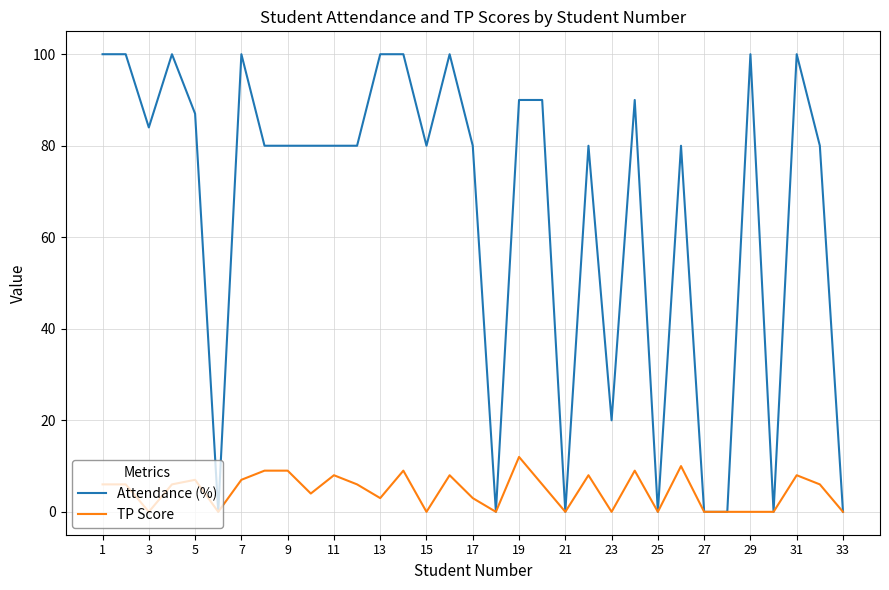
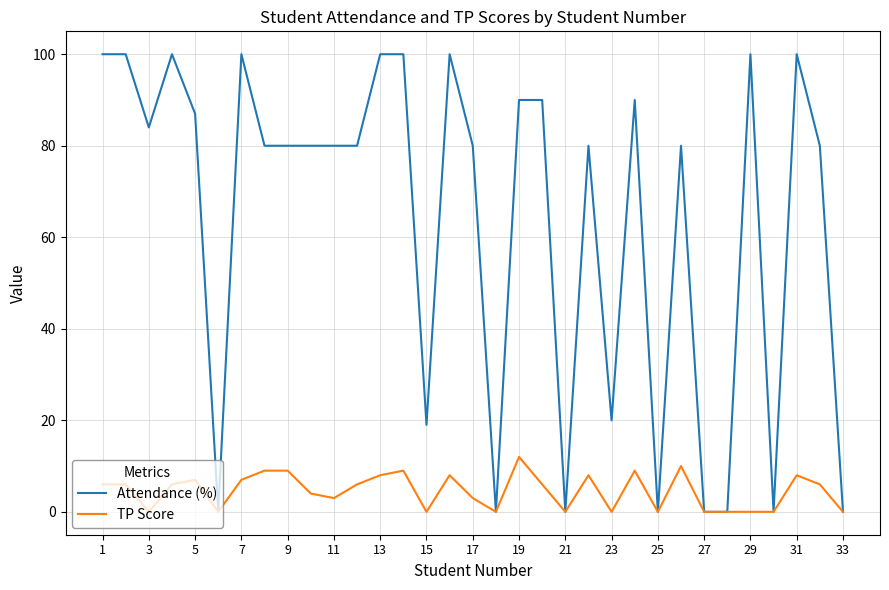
  {
    "Attendance (%)": {
      "1": 100,
      "3": 84,
      "5": 87,
      "7": 100,
      "9": 80,
      "11": 80,
      "13": 100,
-     "15": 80,
+     "15": 19,
      "17": 80,
      "19": 90,
      "23": 20,
      "29": 100,
      "31": 100
    },
    "TP Score": {
      "7": 7,
      "9": 9,
-     "11": 8,
-     "13": 3,
+     "11": 3,
+     "13": 8,
      "15": 0,
      "17": 3,
      "19": 12,
      "23": 0,
      "29": 0,
      "31": 8
    }
  }
